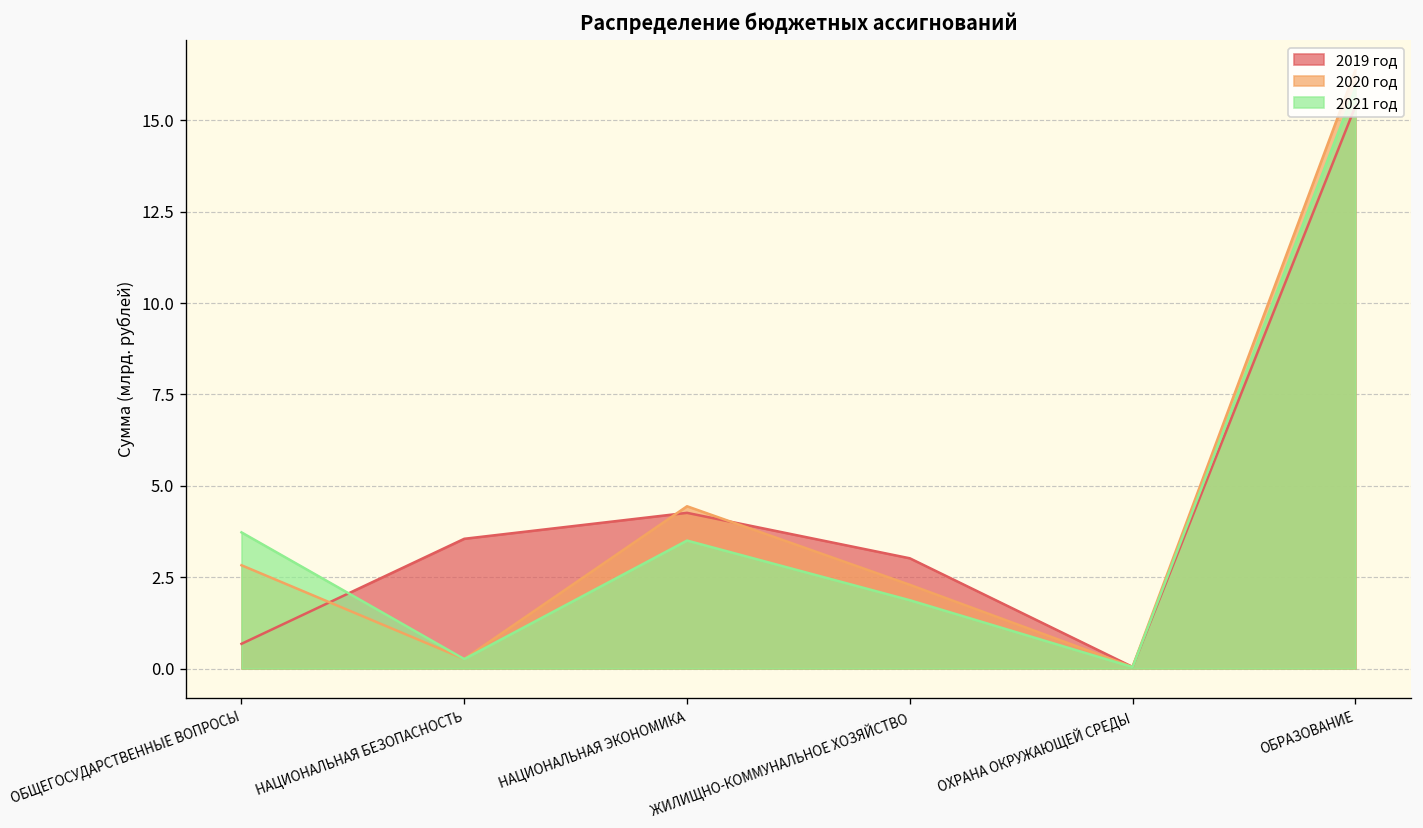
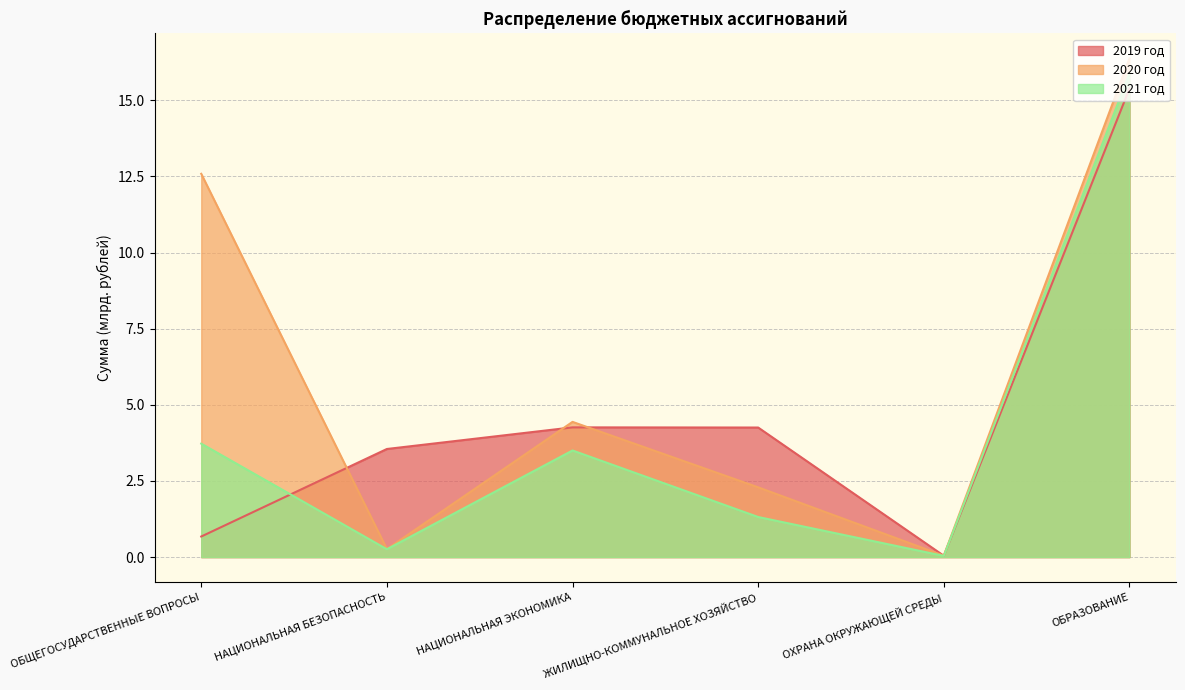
  {
    "2019 год": {
      "ОБЩЕГОСУДАРСТВЕННЫЕ ВОПРОСЫ": 0.7,
      "НАЦИОНАЛЬНАЯ БЕЗОПАСНОСТЬ": 3.5,
      "НАЦИОНАЛЬНАЯ ЭКОНОМИКА": 4.3,
-     "ЖИЛИЩНО-КОММУНАЛЬНОЕ ХОЗЯЙСТВО": 3.0
+     "ЖИЛИЩНО-КОММУНАЛЬНОЕ ХОЗЯЙСТВО": 4.3
    },
    "2020 год": {
-     "ОБЩЕГОСУДАРСТВЕННЫЕ ВОПРОСЫ": 2.8,
+     "ОБЩЕГОСУДАРСТВЕННЫЕ ВОПРОСЫ": 12.6,
      "НАЦИОНАЛЬНАЯ ЭКОНОМИКА": 4.4,
      "ЖИЛИЩНО-КОММУНАЛЬНОЕ ХОЗЯЙСТВО": 2.3
    },
    "2021 год": {
      "ОБЩЕГОСУДАРСТВЕННЫЕ ВОПРОСЫ": 3.7,
      "НАЦИОНАЛЬНАЯ ЭКОНОМИКА": 3.5,
-     "ЖИЛИЩНО-КОММУНАЛЬНОЕ ХОЗЯЙСТВО": 1.9
+     "ЖИЛИЩНО-КОММУНАЛЬНОЕ ХОЗЯЙСТВО": 1.3
    }
  }
